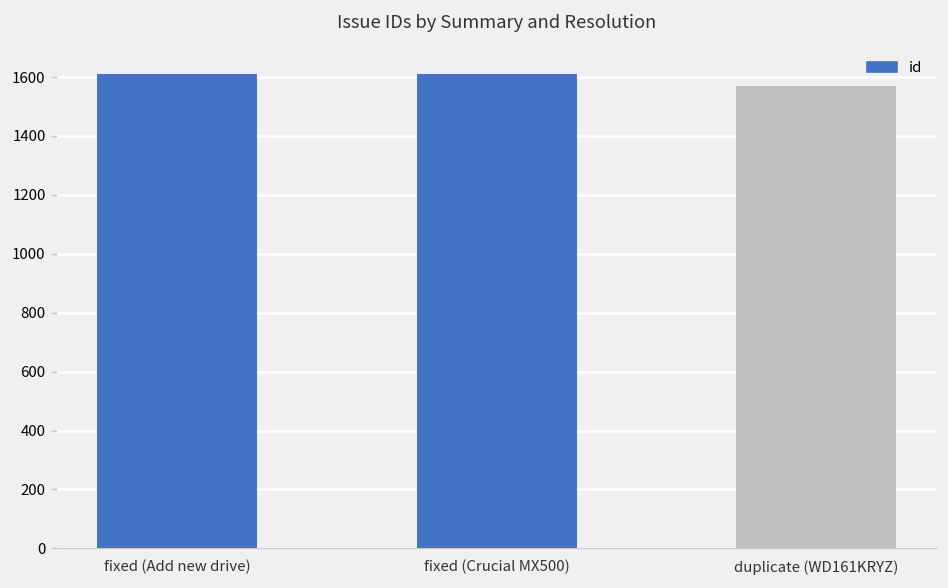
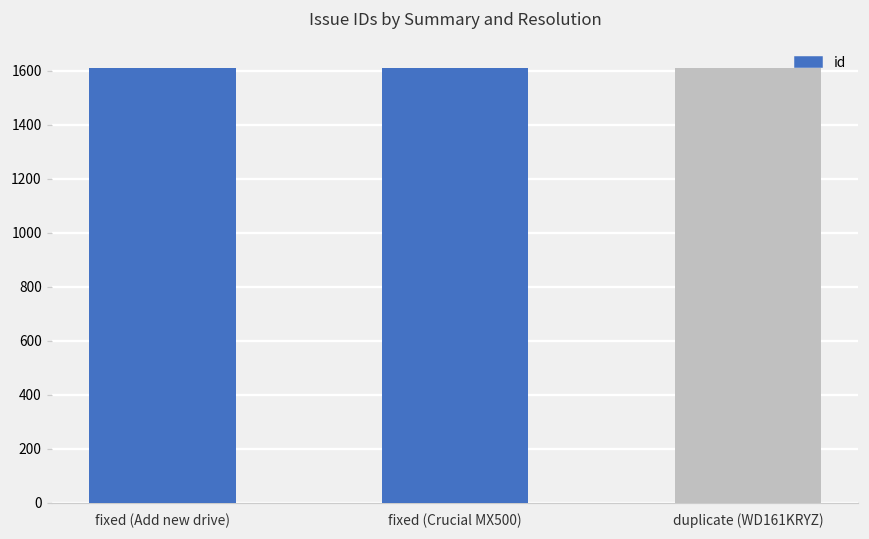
  {
    "fixed (Add new drive)": 1610,
    "fixed (Crucial MX500)": 1610,
-   "duplicate (WD161KRYZ)": 1570
+   "duplicate (WD161KRYZ)": 1610
  }
